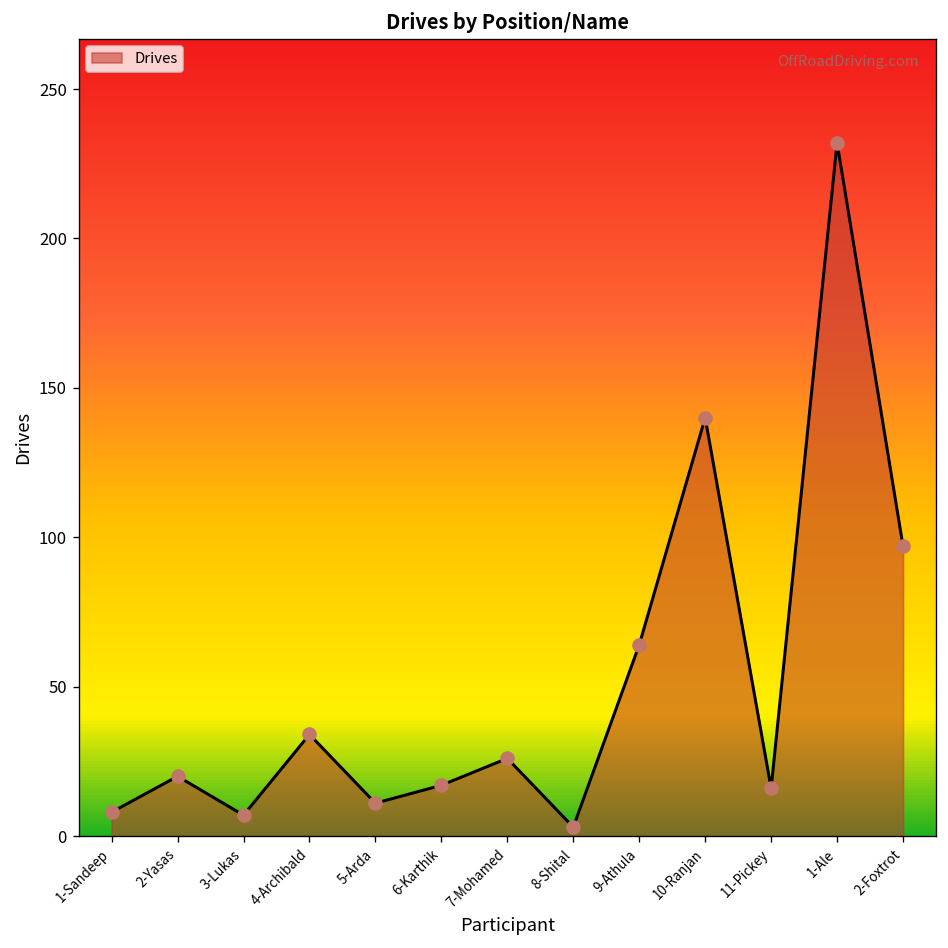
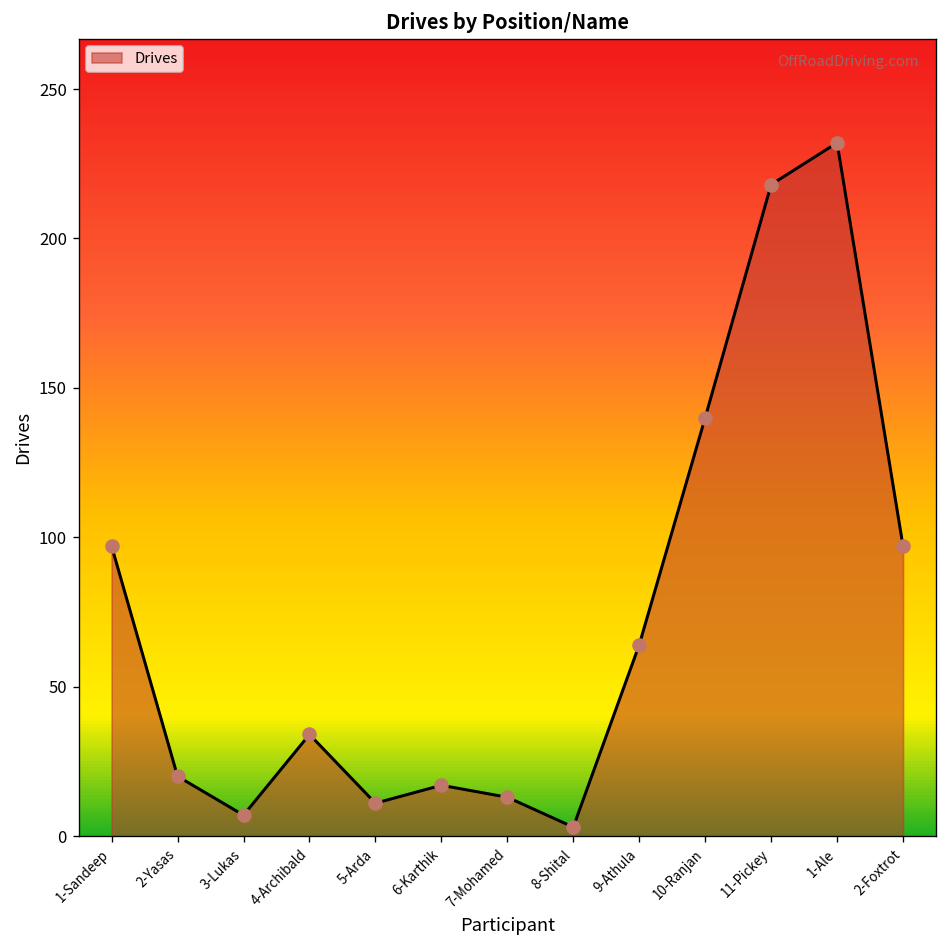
  {
-   "1-Sandeep": 8,
+   "1-Sandeep": 97,
    "2-Yasas": 20,
    "3-Lukas": 7,
    "4-Archibald": 34,
    "5-Arda": 11,
    "6-Karthik": 17,
-   "7-Mohamed": 26,
+   "7-Mohamed": 13,
    "8-Shital": 3,
    "9-Athula": 64,
    "10-Ranjan": 140,
-   "11-Pickey": 16,
+   "11-Pickey": 218,
    "1-Ale": 232,
    "2-Foxtrot": 97
  }
